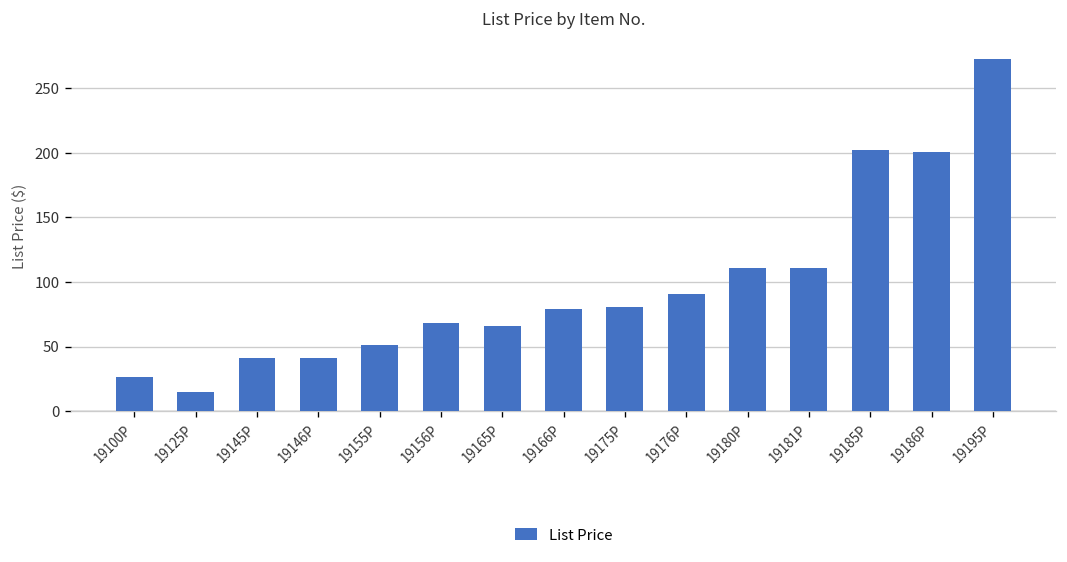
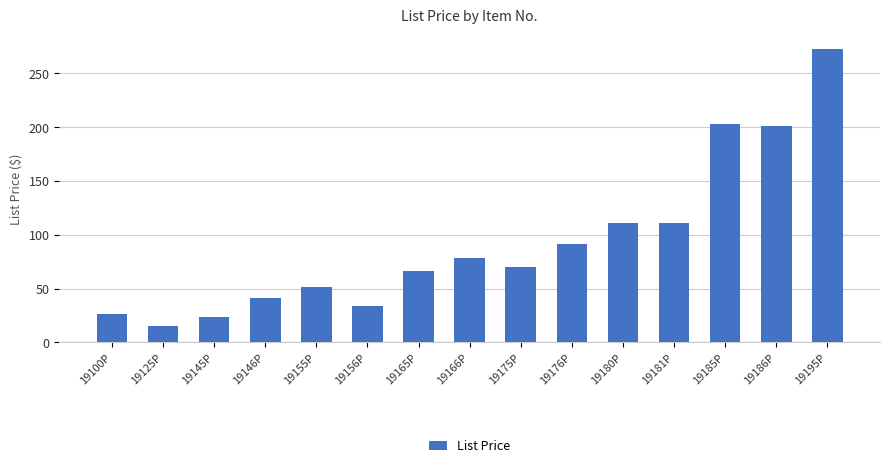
  {
    "19100P": 27,
    "19125P": 15,
-   "19145P": 41,
+   "19145P": 23,
    "19146P": 41,
    "19155P": 52,
-   "19156P": 68,
+   "19156P": 34,
    "19165P": 66,
    "19166P": 79,
-   "19175P": 81,
+   "19175P": 70,
    "19176P": 91,
    "19180P": 111,
    "19181P": 111,
    "19185P": 202,
    "19186P": 201,
    "19195P": 272
  }
